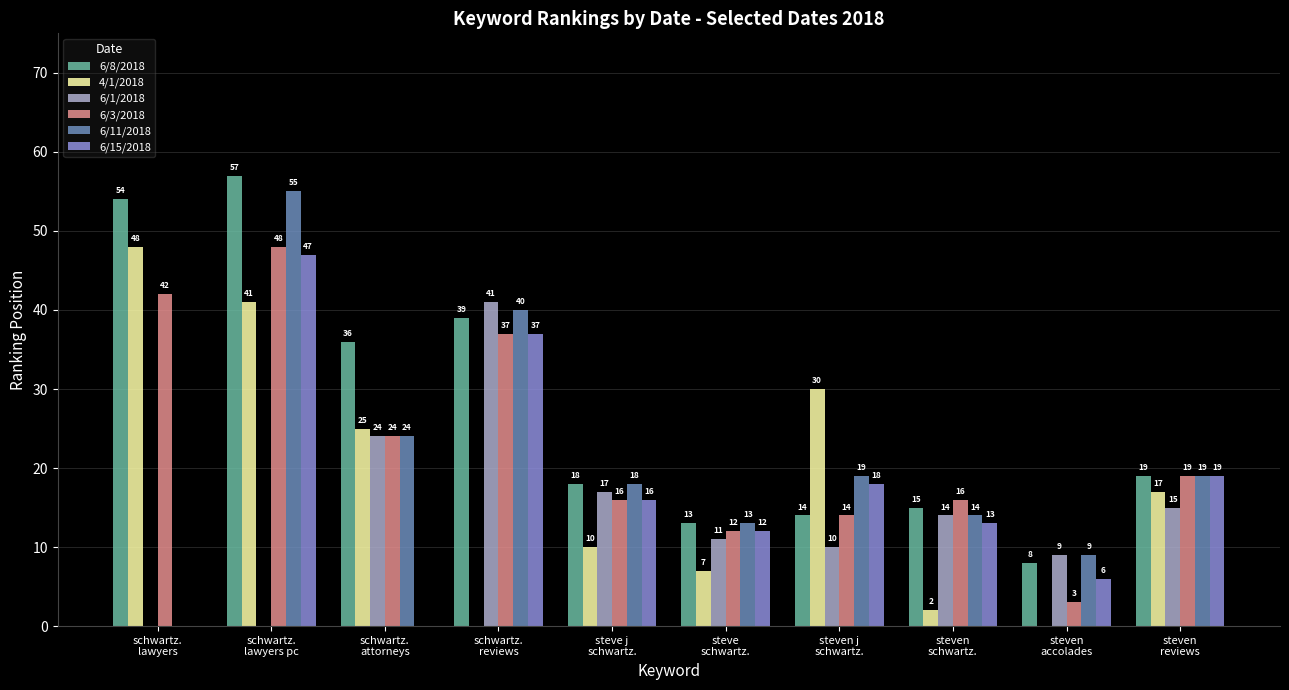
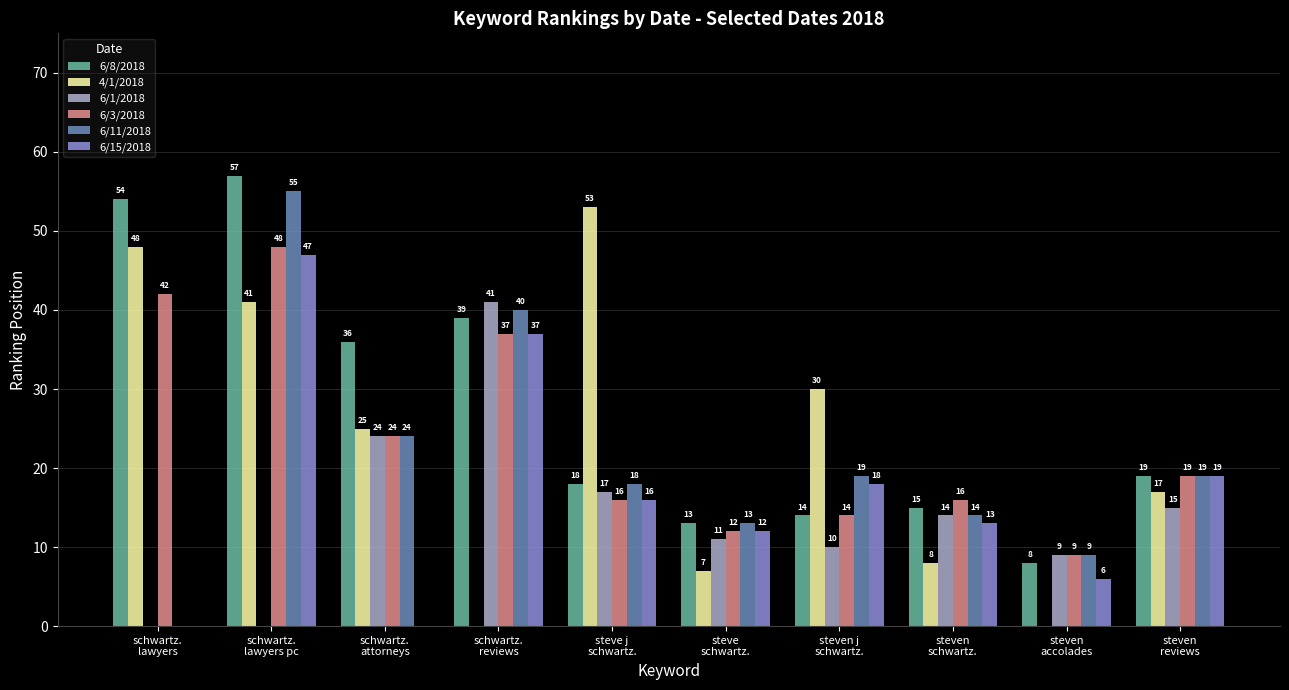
  {
    "4/1/2018": {
      "schwartz. lawyers": 48,
      "schwartz. lawyers pc": 41,
      "schwartz. attorneys": 25,
-     "steve j schwartz.": 10,
+     "steve j schwartz.": 53,
      "steve schwartz.": 7,
      "steven j schwartz.": 30,
-     "steven schwartz.": 2,
+     "steven schwartz.": 8,
      "steven reviews": 17
    },
    "6/3/2018": {
      "schwartz. lawyers": 42,
      "schwartz. lawyers pc": 48,
      "schwartz. attorneys": 24,
      "schwartz. reviews": 37,
      "steve j schwartz.": 16,
      "steve schwartz.": 12,
      "steven j schwartz.": 14,
      "steven schwartz.": 16,
-     "steven accolades": 3,
+     "steven accolades": 9,
      "steven reviews": 19
    }
  }
